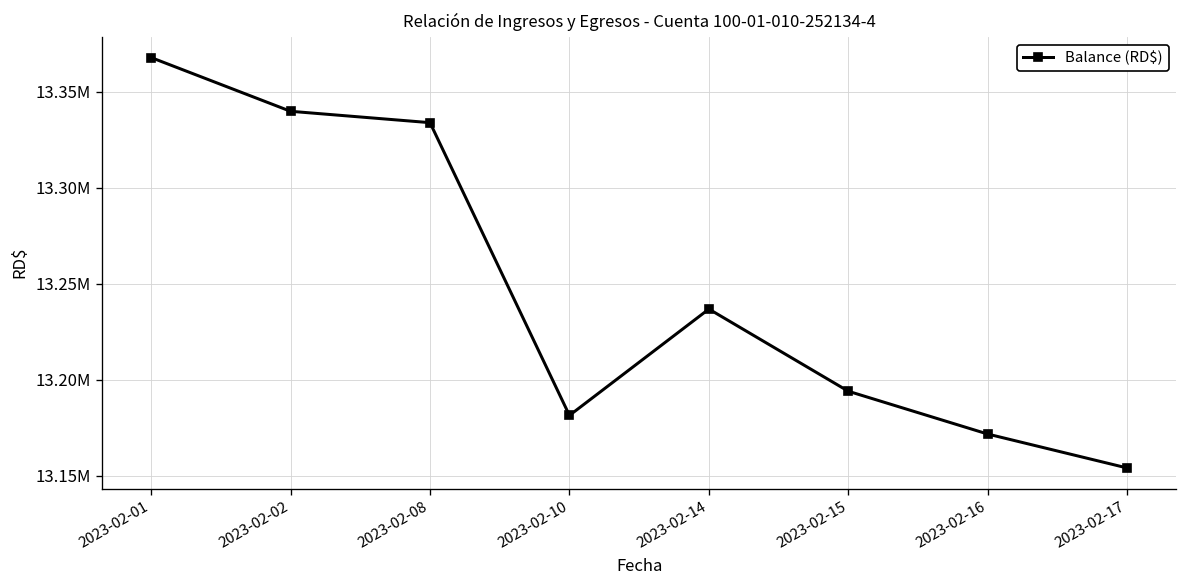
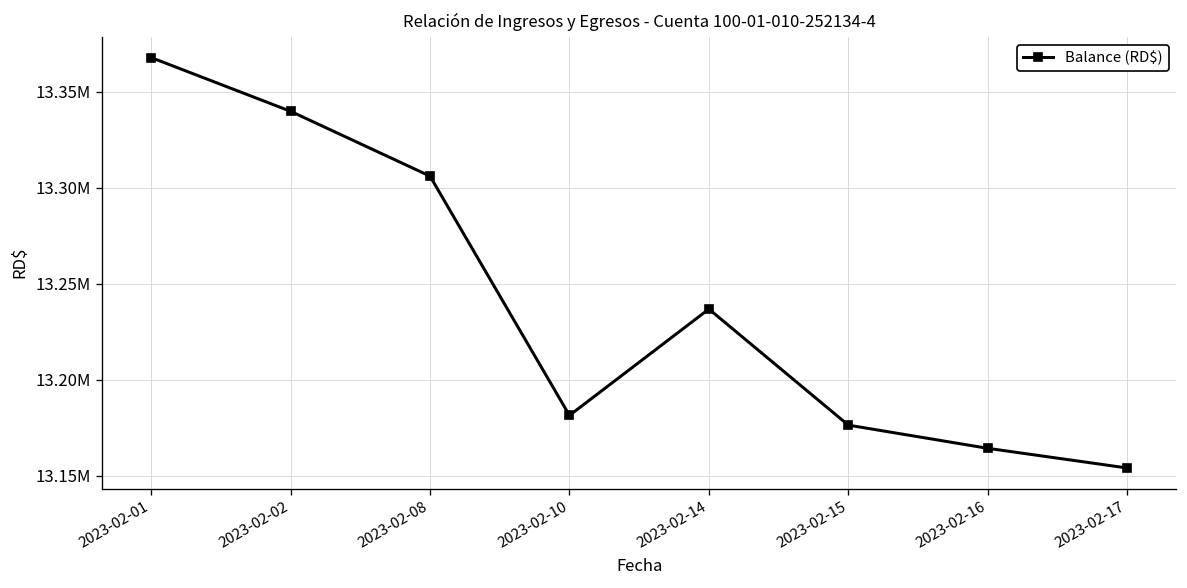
  {
    "2023-02-01": 13368000,
    "2023-02-02": 13340000,
-   "2023-02-08": 13334000,
+   "2023-02-08": 13306000,
    "2023-02-10": 13181000,
    "2023-02-14": 13237000,
-   "2023-02-15": 13194000,
-   "2023-02-16": 13172000,
+   "2023-02-15": 13176000,
+   "2023-02-16": 13164000,
    "2023-02-17": 13154000
  }
